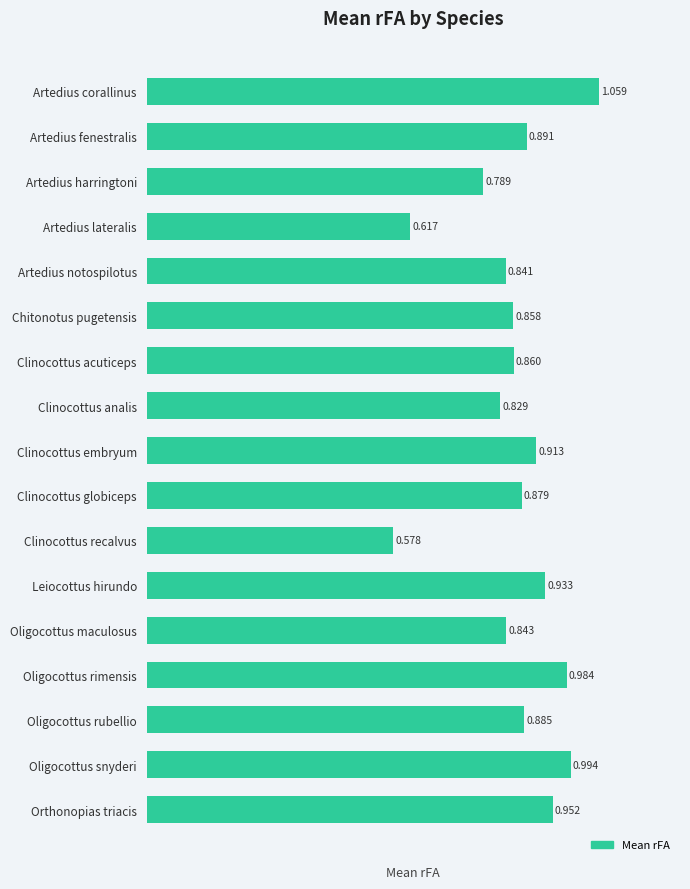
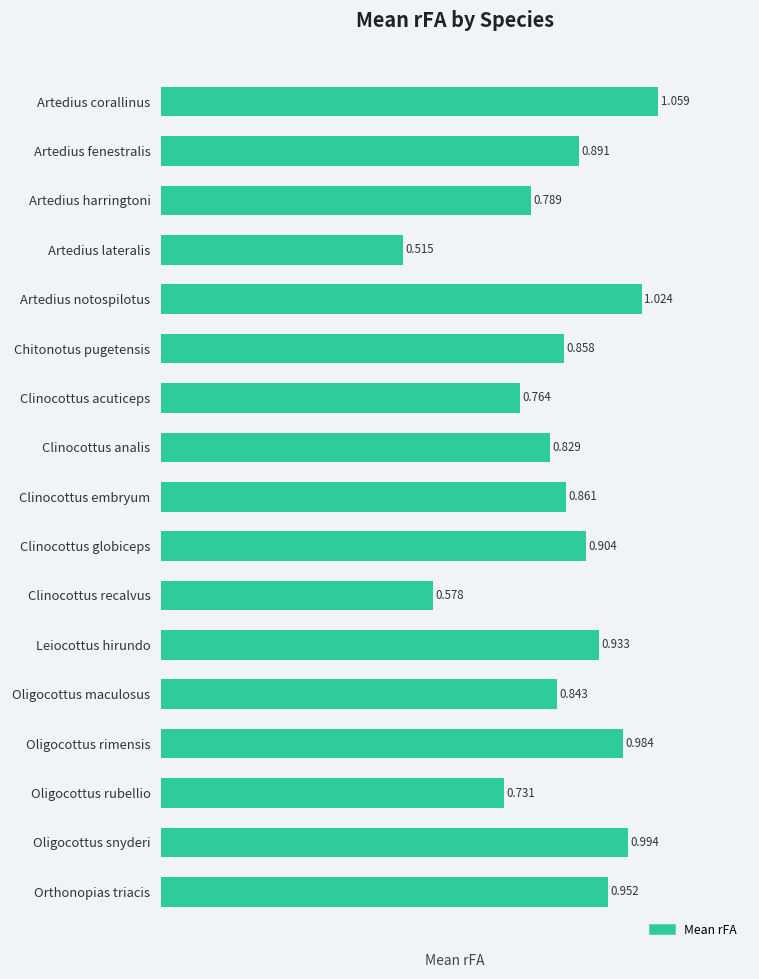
  {
    "Artedius corallinus": 1.059,
    "Artedius fenestralis": 0.891,
    "Artedius harringtoni": 0.789,
-   "Artedius lateralis": 0.617,
-   "Artedius notospilotus": 0.841,
+   "Artedius lateralis": 0.515,
+   "Artedius notospilotus": 1.024,
    "Chitonotus pugetensis": 0.858,
-   "Clinocottus acuticeps": 0.860,
+   "Clinocottus acuticeps": 0.764,
    "Clinocottus analis": 0.829,
-   "Clinocottus embryum": 0.913,
-   "Clinocottus globiceps": 0.879,
+   "Clinocottus embryum": 0.861,
+   "Clinocottus globiceps": 0.904,
    "Clinocottus recalvus": 0.578,
    "Leiocottus hirundo": 0.933,
    "Oligocottus maculosus": 0.843,
    "Oligocottus rimensis": 0.984,
-   "Oligocottus rubellio": 0.885,
+   "Oligocottus rubellio": 0.731,
    "Oligocottus snyderi": 0.994,
    "Orthonopias triacis": 0.952
  }
